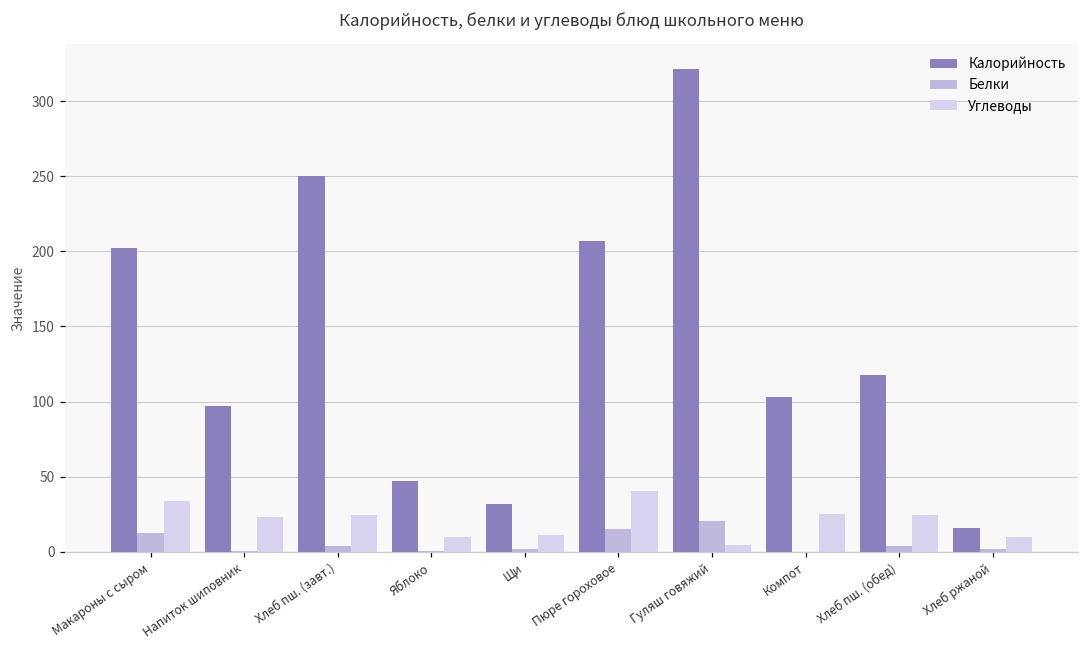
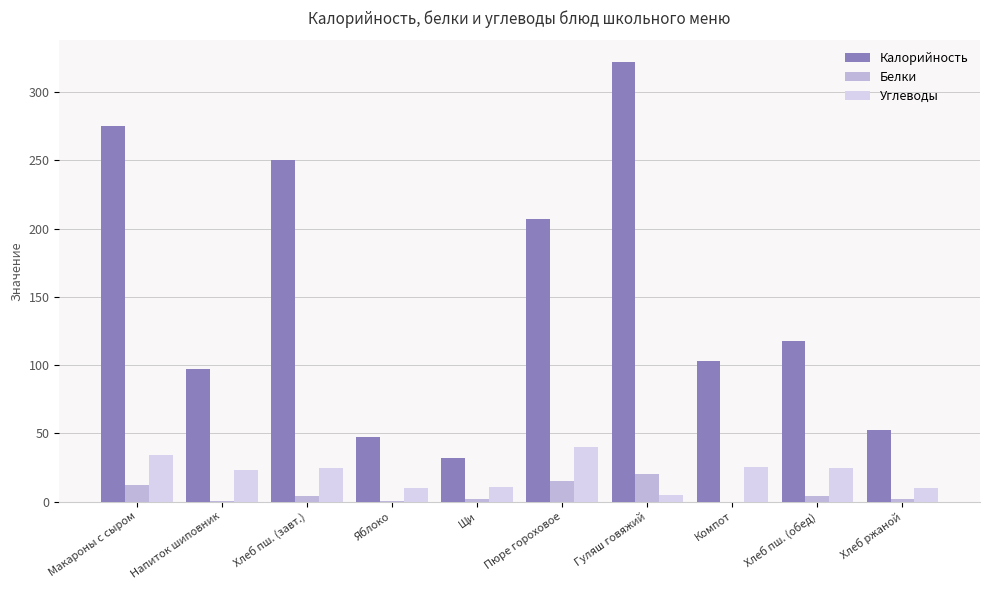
  {
    "Калорийность": {
-     "Макароны с сыром": 202,
+     "Макароны с сыром": 275,
      "Напиток шиповник": 97,
      "Хлеб пш. (завт.)": 250,
      "Яблоко": 47,
      "Щи": 32,
      "Пюре гороховое": 207,
      "Гуляш говяжий": 322,
      "Компот": 103,
      "Хлеб пш. (обед)": 118,
-     "Хлеб ржаной": 16
+     "Хлеб ржаной": 52
    }
  }
